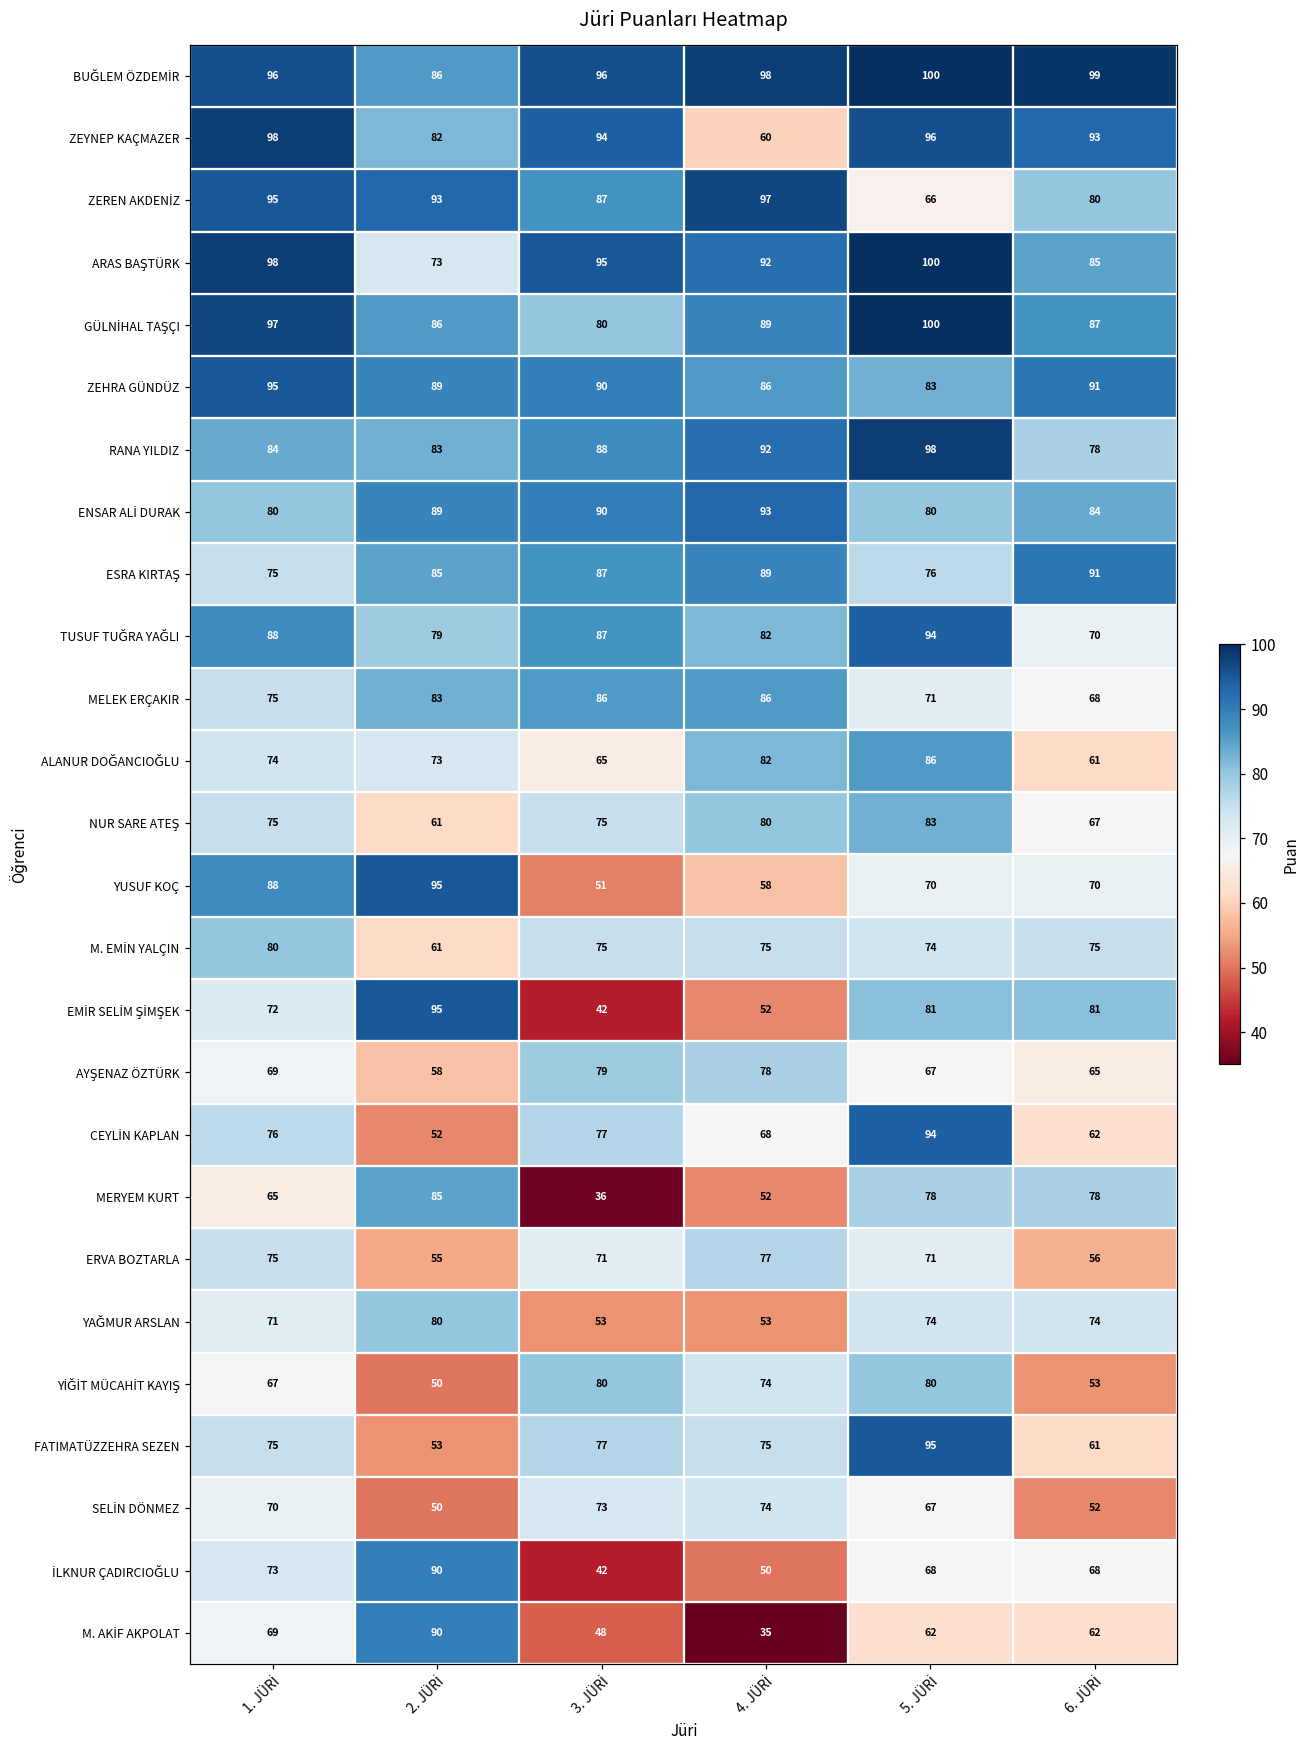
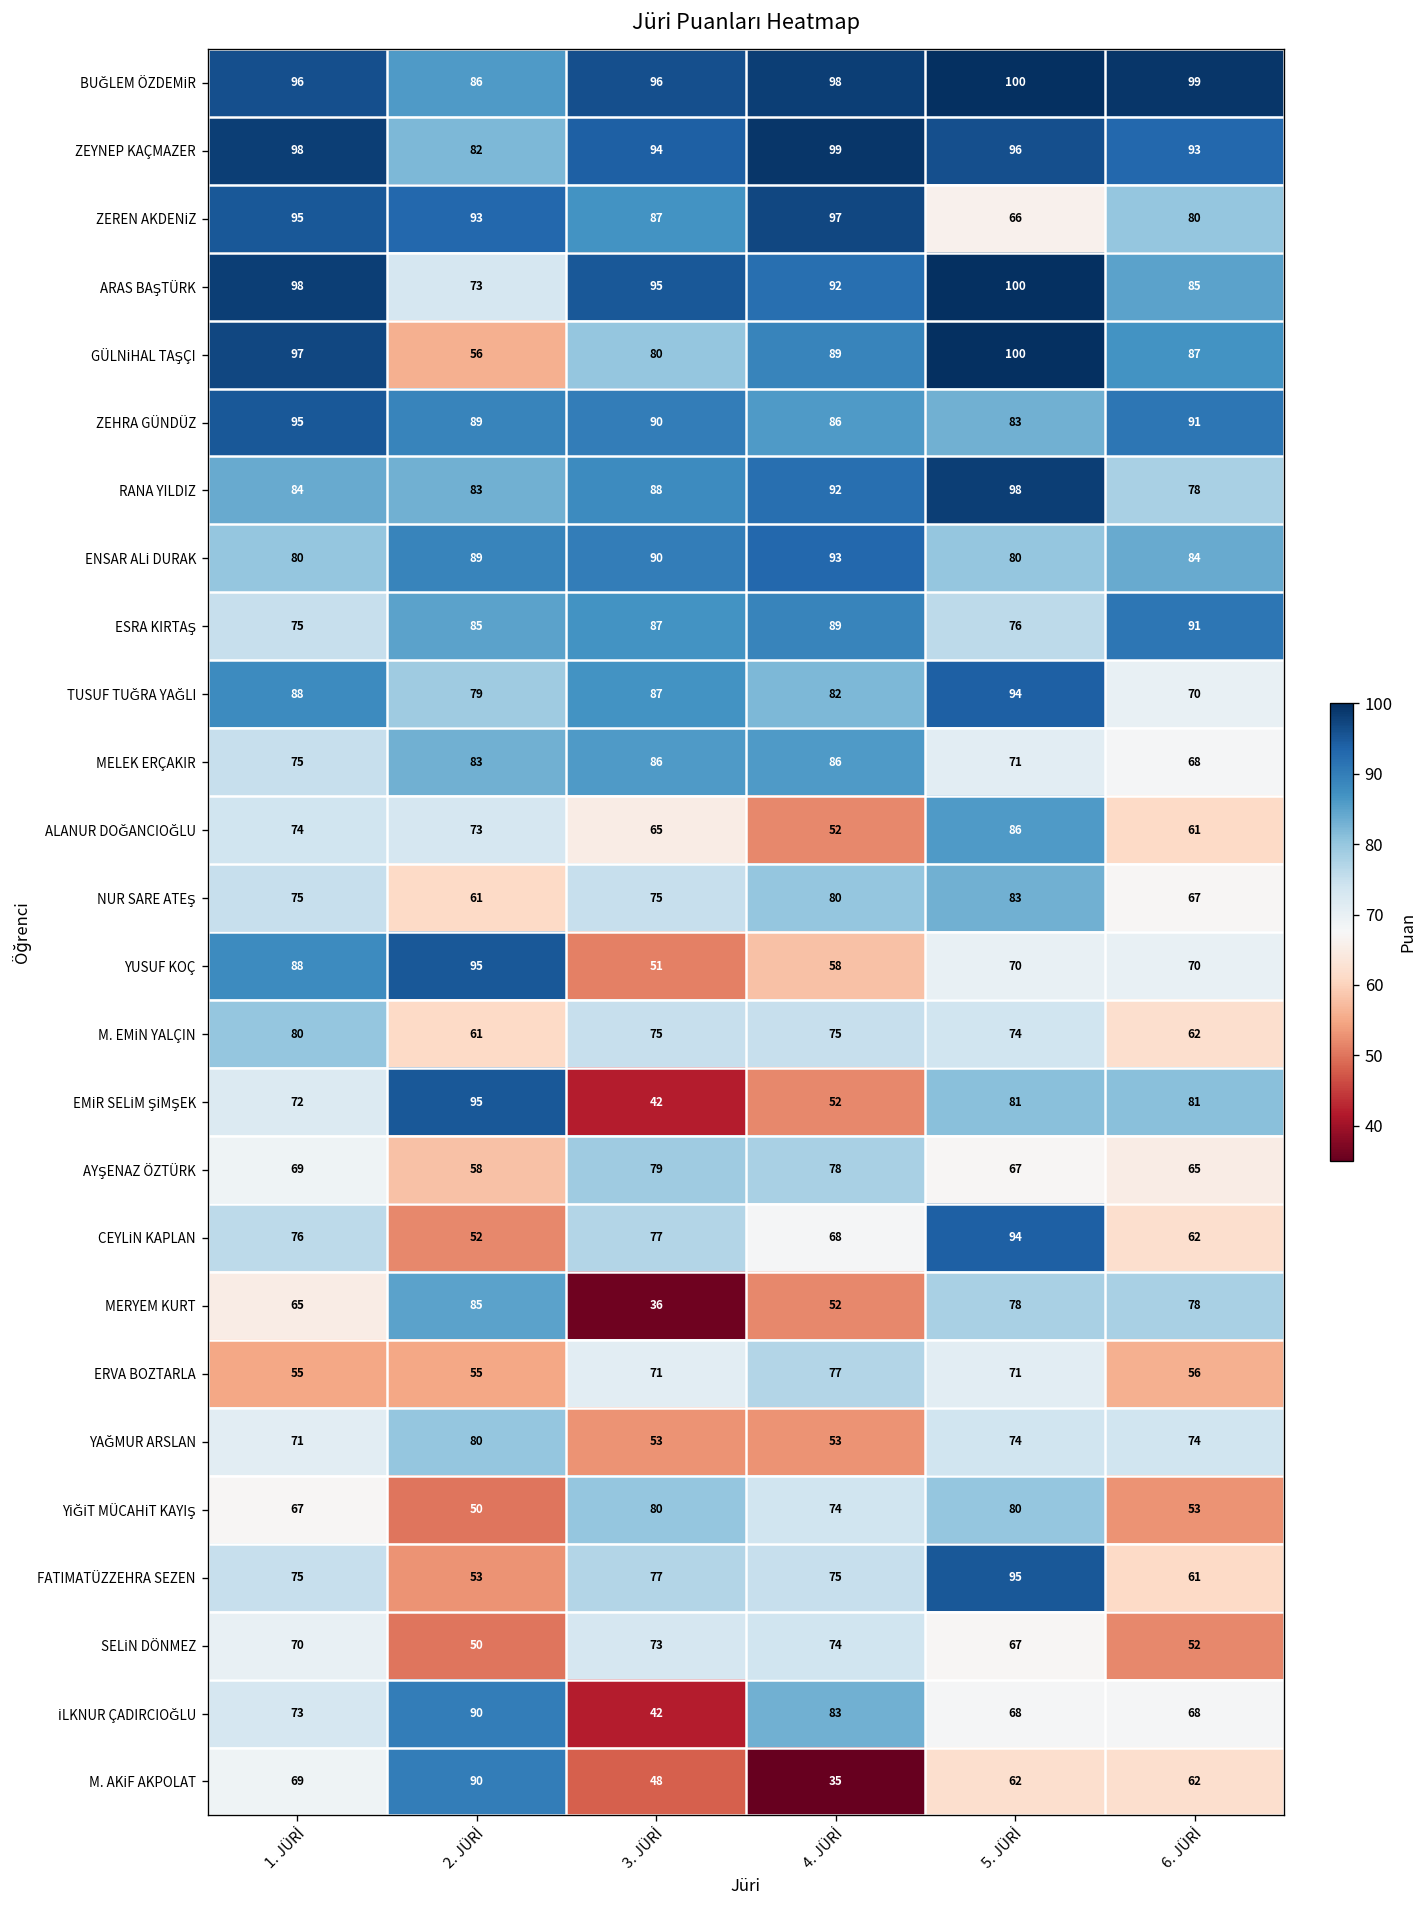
  {
    "BUĞLEM ÖZDEMİR": {
      "1. JÜRİ": 96,
      "2. JÜRİ": 86,
      "3. JÜRİ": 96,
      "4. JÜRİ": 98,
      "5. JÜRİ": 100,
      "6. JÜRİ": 99
    },
    "ZEYNEP KAÇMAZER": {
      "1. JÜRİ": 98,
      "2. JÜRİ": 82,
      "3. JÜRİ": 94,
-     "4. JÜRİ": 60,
+     "4. JÜRİ": 99,
      "5. JÜRİ": 96,
      "6. JÜRİ": 93
    },
    "ZEREN AKDENİZ": {
      "1. JÜRİ": 95,
      "2. JÜRİ": 93,
      "3. JÜRİ": 87,
      "4. JÜRİ": 97,
      "5. JÜRİ": 66,
      "6. JÜRİ": 80
    },
    "ARAS BAŞTÜRK": {
      "1. JÜRİ": 98,
      "2. JÜRİ": 73,
      "3. JÜRİ": 95,
      "4. JÜRİ": 92,
      "5. JÜRİ": 100,
      "6. JÜRİ": 85
    },
    "GÜLNİHAL TAŞÇI": {
      "1. JÜRİ": 97,
-     "2. JÜRİ": 86,
+     "2. JÜRİ": 56,
      "3. JÜRİ": 80,
      "4. JÜRİ": 89,
      "5. JÜRİ": 100,
      "6. JÜRİ": 87
    },
    "ZEHRA GÜNDÜZ": {
      "1. JÜRİ": 95,
      "2. JÜRİ": 89,
      "3. JÜRİ": 90,
      "4. JÜRİ": 86,
      "5. JÜRİ": 83,
      "6. JÜRİ": 91
    },
    "RANA YILDIZ": {
      "1. JÜRİ": 84,
      "2. JÜRİ": 83,
      "3. JÜRİ": 88,
      "4. JÜRİ": 92,
      "5. JÜRİ": 98,
      "6. JÜRİ": 78
    },
    "ENSAR ALİ DURAK": {
      "1. JÜRİ": 80,
      "2. JÜRİ": 89,
      "3. JÜRİ": 90,
      "4. JÜRİ": 93,
      "5. JÜRİ": 80,
      "6. JÜRİ": 84
    },
    "ESRA KIRTAŞ": {
      "1. JÜRİ": 75,
      "2. JÜRİ": 85,
      "3. JÜRİ": 87,
      "4. JÜRİ": 89,
      "5. JÜRİ": 76,
      "6. JÜRİ": 91
    },
    "TUSUF TUĞRA YAĞLI": {
      "1. JÜRİ": 88,
      "2. JÜRİ": 79,
      "3. JÜRİ": 87,
      "4. JÜRİ": 82,
      "5. JÜRİ": 94,
      "6. JÜRİ": 70
    },
    "MELEK ERÇAKIR": {
      "1. JÜRİ": 75,
      "2. JÜRİ": 83,
      "3. JÜRİ": 86,
      "4. JÜRİ": 86,
      "5. JÜRİ": 71,
      "6. JÜRİ": 68
    },
    "ALANUR DOĞANCIOĞLU": {
      "1. JÜRİ": 74,
      "2. JÜRİ": 73,
      "3. JÜRİ": 65,
-     "4. JÜRİ": 82,
+     "4. JÜRİ": 52,
      "5. JÜRİ": 86,
      "6. JÜRİ": 61
    },
    "NUR SARE ATEŞ": {
      "1. JÜRİ": 75,
      "2. JÜRİ": 61,
      "3. JÜRİ": 75,
      "4. JÜRİ": 80,
      "5. JÜRİ": 83,
      "6. JÜRİ": 67
    },
    "YUSUF KOÇ": {
      "1. JÜRİ": 88,
      "2. JÜRİ": 95,
      "3. JÜRİ": 51,
      "4. JÜRİ": 58,
      "5. JÜRİ": 70,
      "6. JÜRİ": 70
    },
    "M. EMİN YALÇIN": {
      "1. JÜRİ": 80,
      "2. JÜRİ": 61,
      "3. JÜRİ": 75,
      "4. JÜRİ": 75,
      "5. JÜRİ": 74,
-     "6. JÜRİ": 75
+     "6. JÜRİ": 62
    },
    "EMİR SELİM ŞİMŞEK": {
      "1. JÜRİ": 72,
      "2. JÜRİ": 95,
      "3. JÜRİ": 42,
      "4. JÜRİ": 52,
      "5. JÜRİ": 81,
      "6. JÜRİ": 81
    },
    "AYŞENAZ ÖZTÜRK": {
      "1. JÜRİ": 69,
      "2. JÜRİ": 58,
      "3. JÜRİ": 79,
      "4. JÜRİ": 78,
      "5. JÜRİ": 67,
      "6. JÜRİ": 65
    },
    "CEYLİN KAPLAN": {
      "1. JÜRİ": 76,
      "2. JÜRİ": 52,
      "3. JÜRİ": 77,
      "4. JÜRİ": 68,
      "5. JÜRİ": 94,
      "6. JÜRİ": 62
    },
    "MERYEM KURT": {
      "1. JÜRİ": 65,
      "2. JÜRİ": 85,
      "3. JÜRİ": 36,
      "4. JÜRİ": 52,
      "5. JÜRİ": 78,
      "6. JÜRİ": 78
    },
    "ERVA BOZTARLA": {
-     "1. JÜRİ": 75,
+     "1. JÜRİ": 55,
      "2. JÜRİ": 55,
      "3. JÜRİ": 71,
      "4. JÜRİ": 77,
      "5. JÜRİ": 71,
      "6. JÜRİ": 56
    },
    "YAĞMUR ARSLAN": {
      "1. JÜRİ": 71,
      "2. JÜRİ": 80,
      "3. JÜRİ": 53,
      "4. JÜRİ": 53,
      "5. JÜRİ": 74,
      "6. JÜRİ": 74
    },
    "YİĞİT MÜCAHİT KAYIŞ": {
      "1. JÜRİ": 67,
      "2. JÜRİ": 50,
      "3. JÜRİ": 80,
      "4. JÜRİ": 74,
      "5. JÜRİ": 80,
      "6. JÜRİ": 53
    },
    "FATIMATÜZZEHRA SEZEN": {
      "1. JÜRİ": 75,
      "2. JÜRİ": 53,
      "3. JÜRİ": 77,
      "4. JÜRİ": 75,
      "5. JÜRİ": 95,
      "6. JÜRİ": 61
    },
    "SELİN DÖNMEZ": {
      "1. JÜRİ": 70,
      "2. JÜRİ": 50,
      "3. JÜRİ": 73,
      "4. JÜRİ": 74,
      "5. JÜRİ": 67,
      "6. JÜRİ": 52
    },
    "İLKNUR ÇADIRCIOĞLU": {
      "1. JÜRİ": 73,
      "2. JÜRİ": 90,
      "3. JÜRİ": 42,
-     "4. JÜRİ": 50,
+     "4. JÜRİ": 83,
      "5. JÜRİ": 68,
      "6. JÜRİ": 68
    },
    "M. AKİF AKPOLAT": {
      "1. JÜRİ": 69,
      "2. JÜRİ": 90,
      "3. JÜRİ": 48,
      "4. JÜRİ": 35,
      "5. JÜRİ": 62,
      "6. JÜRİ": 62
    }
  }
